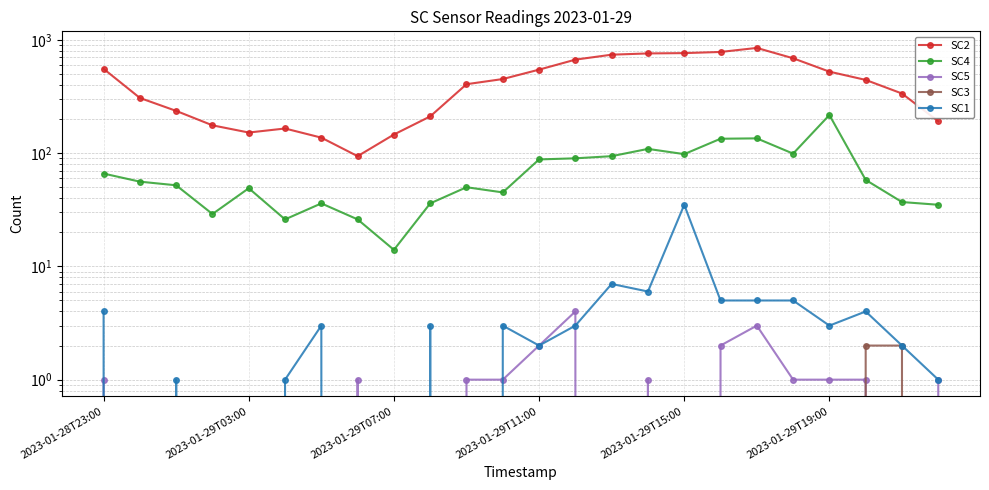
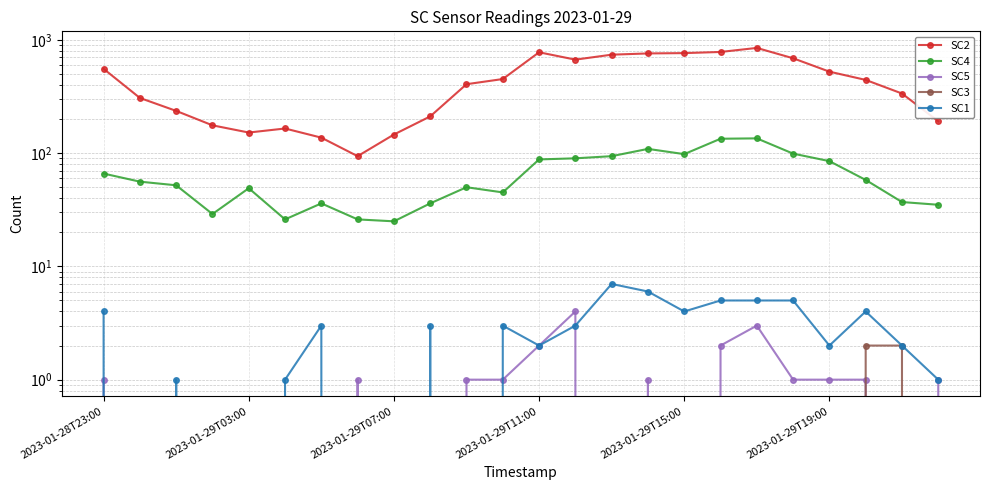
  {
    "SC2": {
      "2023-01-28T23:00": 600,
      "2023-01-29T03:00": 150,
      "2023-01-29T07:00": 150,
-     "2023-01-29T11:00": 500,
+     "2023-01-29T11:00": 800,
      "2023-01-29T15:00": 800,
      "2023-01-29T19:00": 500
    },
    "SC4": {
      "2023-01-28T23:00": 70,
      "2023-01-29T03:00": 49,
-     "2023-01-29T07:00": 14,
+     "2023-01-29T07:00": 25,
      "2023-01-29T11:00": 90,
      "2023-01-29T15:00": 100,
-     "2023-01-29T19:00": 220
+     "2023-01-29T19:00": 90
    },
    "SC5": {
      "2023-01-28T23:00": 1,
      "2023-01-29T19:00": 1
    },
    "SC1": {
      "2023-01-28T23:00": 4,
-     "2023-01-29T15:00": 35,
-     "2023-01-29T19:00": 3
+     "2023-01-29T15:00": 4,
+     "2023-01-29T19:00": 2
    }
  }
